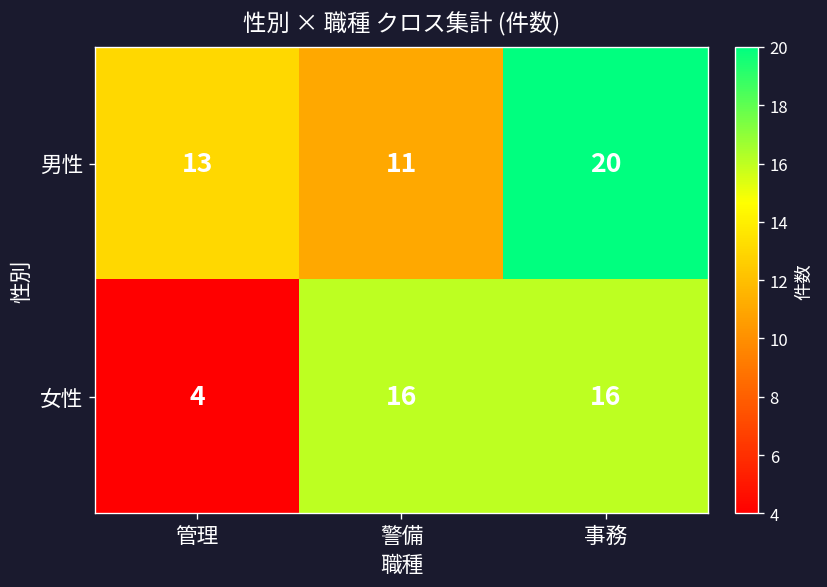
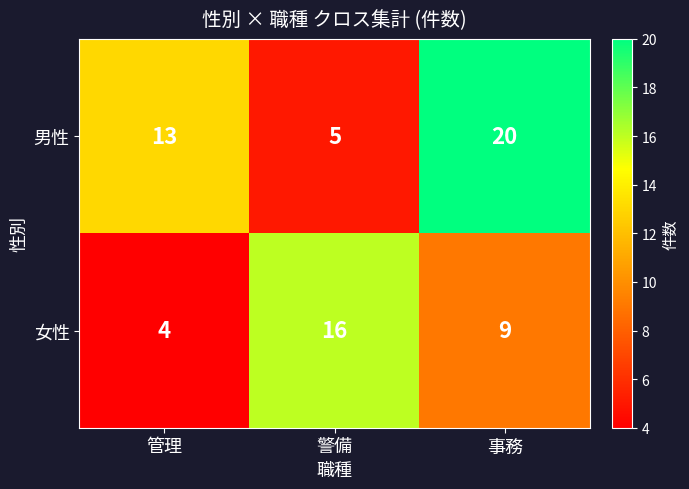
  {
    "男性": {
      "管理": 13,
-     "警備": 11,
+     "警備": 5,
      "事務": 20
    },
    "女性": {
      "管理": 4,
      "警備": 16,
-     "事務": 16
+     "事務": 9
    }
  }
